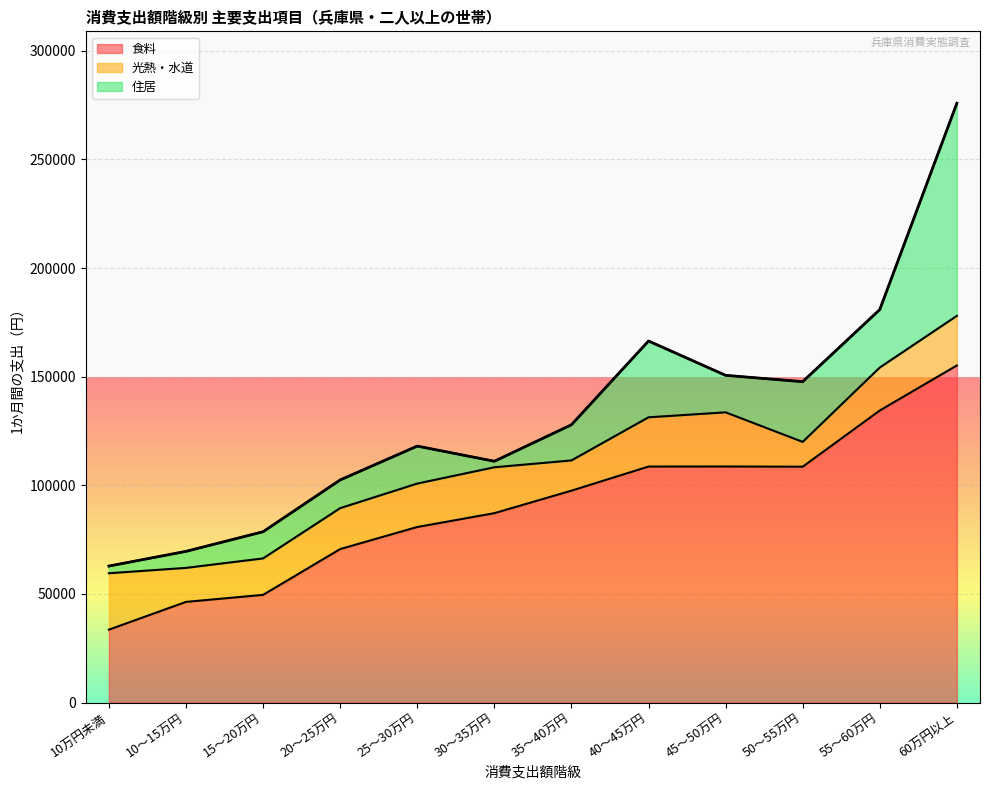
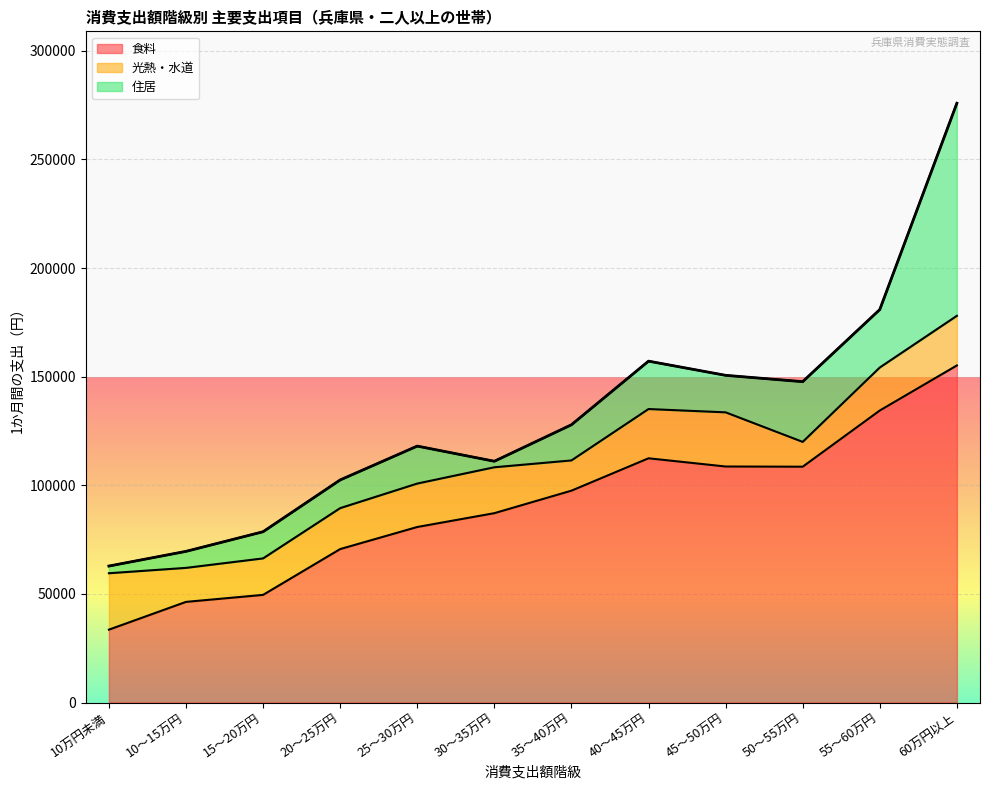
  {
    "食料": {
      "10万円未満": 34000,
      "10～15万円": 46000,
      "15～20万円": 50000,
      "20～25万円": 71000,
      "25～30万円": 81000,
      "30～35万円": 87000,
      "35～40万円": 98000,
-     "40～45万円": 109000,
+     "40～45万円": 112000,
      "45～50万円": 109000,
      "50～55万円": 109000,
      "55～60万円": 134000,
      "60万円以上": 155000
    },
    "光熱・水道": {
      "10万円未満": 26000,
      "10～15万円": 16000,
      "15～20万円": 17000,
      "20～25万円": 19000,
      "25～30万円": 20000,
      "30～35万円": 21000,
      "35～40万円": 14000,
      "40～45万円": 23000,
      "45～50万円": 25000,
      "50～55万円": 11000,
      "55～60万円": 20000,
      "60万円以上": 23000
    },
    "住居": {
      "10万円未満": 3000,
      "10～15万円": 8000,
      "15～20万円": 12000,
      "20～25万円": 13000,
      "25～30万円": 17000,
      "30～35万円": 3000,
      "35～40万円": 16000,
-     "40～45万円": 35000,
+     "40～45万円": 22000,
      "45～50万円": 17000,
      "50～55万円": 28000,
      "55～60万円": 27000,
      "60万円以上": 98000
    }
  }
